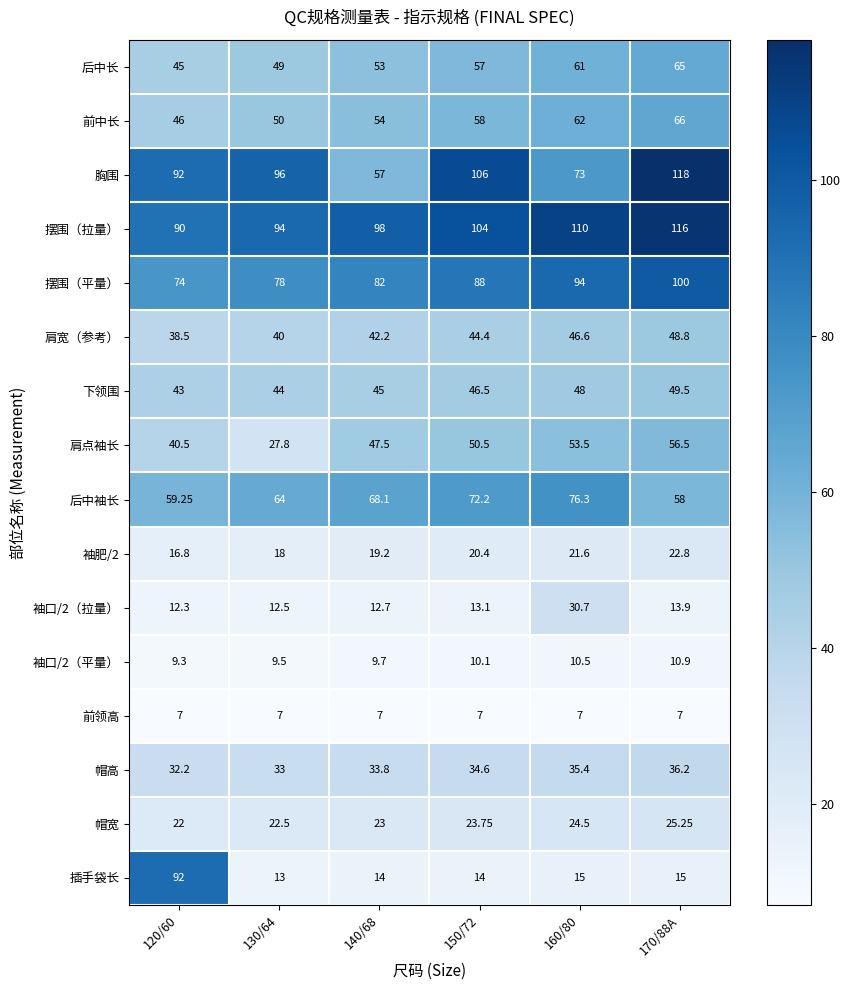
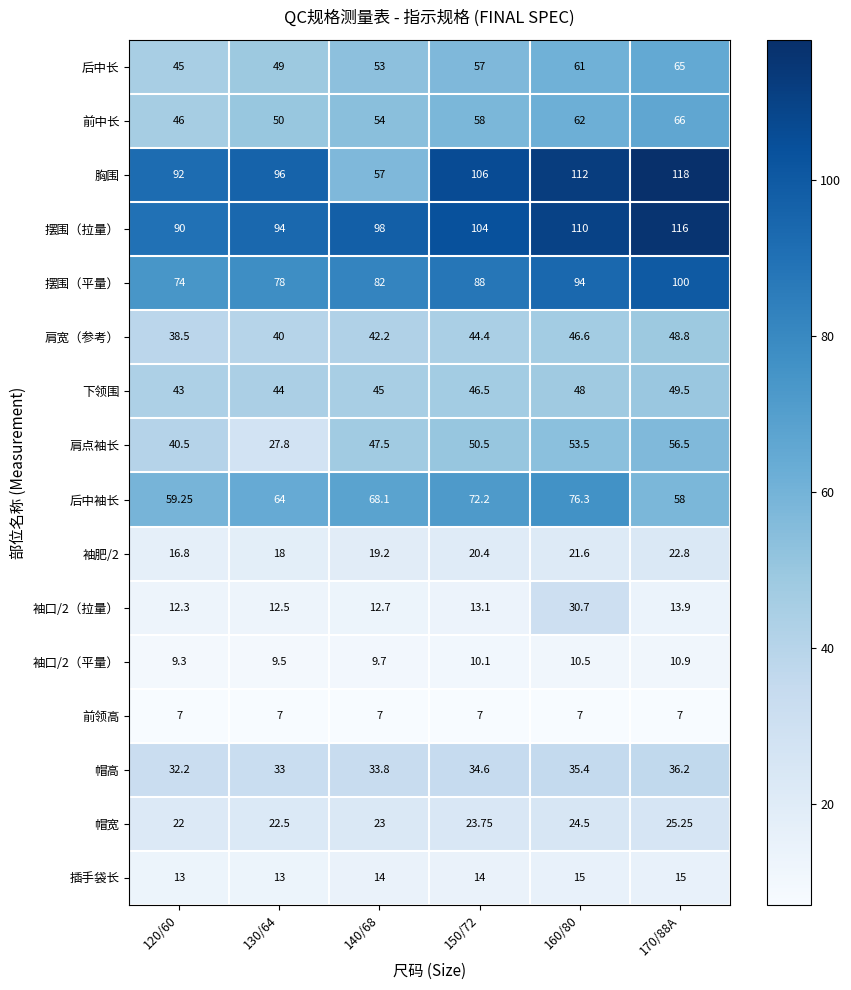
  {
    "后中长": {
      "120/60": 45,
      "130/64": 49,
      "140/68": 53,
      "150/72": 57,
      "160/80": 61,
      "170/88A": 65
    },
    "前中长": {
      "120/60": 46,
      "130/64": 50,
      "140/68": 54,
      "150/72": 58,
      "160/80": 62,
      "170/88A": 66
    },
    "胸围": {
      "120/60": 92,
      "130/64": 96,
      "140/68": 57,
      "150/72": 106,
-     "160/80": 73,
+     "160/80": 112,
      "170/88A": 118
    },
    "摆围（拉量）": {
      "120/60": 90,
      "130/64": 94,
      "140/68": 98,
      "150/72": 104,
      "160/80": 110,
      "170/88A": 116
    },
    "摆围（平量）": {
      "120/60": 74,
      "130/64": 78,
      "140/68": 82,
      "150/72": 88,
      "160/80": 94,
      "170/88A": 100
    },
    "肩宽（参考）": {
      "120/60": 38.5,
      "130/64": 40,
      "140/68": 42.2,
      "150/72": 44.4,
      "160/80": 46.6,
      "170/88A": 48.8
    },
    "下领围": {
      "120/60": 43,
      "130/64": 44,
      "140/68": 45,
      "150/72": 46.5,
      "160/80": 48,
      "170/88A": 49.5
    },
    "肩点袖长": {
      "120/60": 40.5,
      "130/64": 27.8,
      "140/68": 47.5,
      "150/72": 50.5,
      "160/80": 53.5,
      "170/88A": 56.5
    },
    "后中袖长": {
      "120/60": 59.25,
      "130/64": 64,
      "140/68": 68.1,
      "150/72": 72.2,
      "160/80": 76.3,
      "170/88A": 58
    },
    "袖肥/2": {
      "120/60": 16.8,
      "130/64": 18,
      "140/68": 19.2,
      "150/72": 20.4,
      "160/80": 21.6,
      "170/88A": 22.8
    },
    "袖口/2（拉量）": {
      "120/60": 12.3,
      "130/64": 12.5,
      "140/68": 12.7,
      "150/72": 13.1,
      "160/80": 30.7,
      "170/88A": 13.9
    },
    "袖口/2（平量）": {
      "120/60": 9.3,
      "130/64": 9.5,
      "140/68": 9.7,
      "150/72": 10.1,
      "160/80": 10.5,
      "170/88A": 10.9
    },
    "前领高": {
      "120/60": 7,
      "130/64": 7,
      "140/68": 7,
      "150/72": 7,
      "160/80": 7,
      "170/88A": 7
    },
    "帽高": {
      "120/60": 32.2,
      "130/64": 33,
      "140/68": 33.8,
      "150/72": 34.6,
      "160/80": 35.4,
      "170/88A": 36.2
    },
    "帽宽": {
      "120/60": 22,
      "130/64": 22.5,
      "140/68": 23,
      "150/72": 23.75,
      "160/80": 24.5,
      "170/88A": 25.25
    },
    "插手袋长": {
-     "120/60": 92,
+     "120/60": 13,
      "130/64": 13,
      "140/68": 14,
      "150/72": 14,
      "160/80": 15,
      "170/88A": 15
    }
  }
